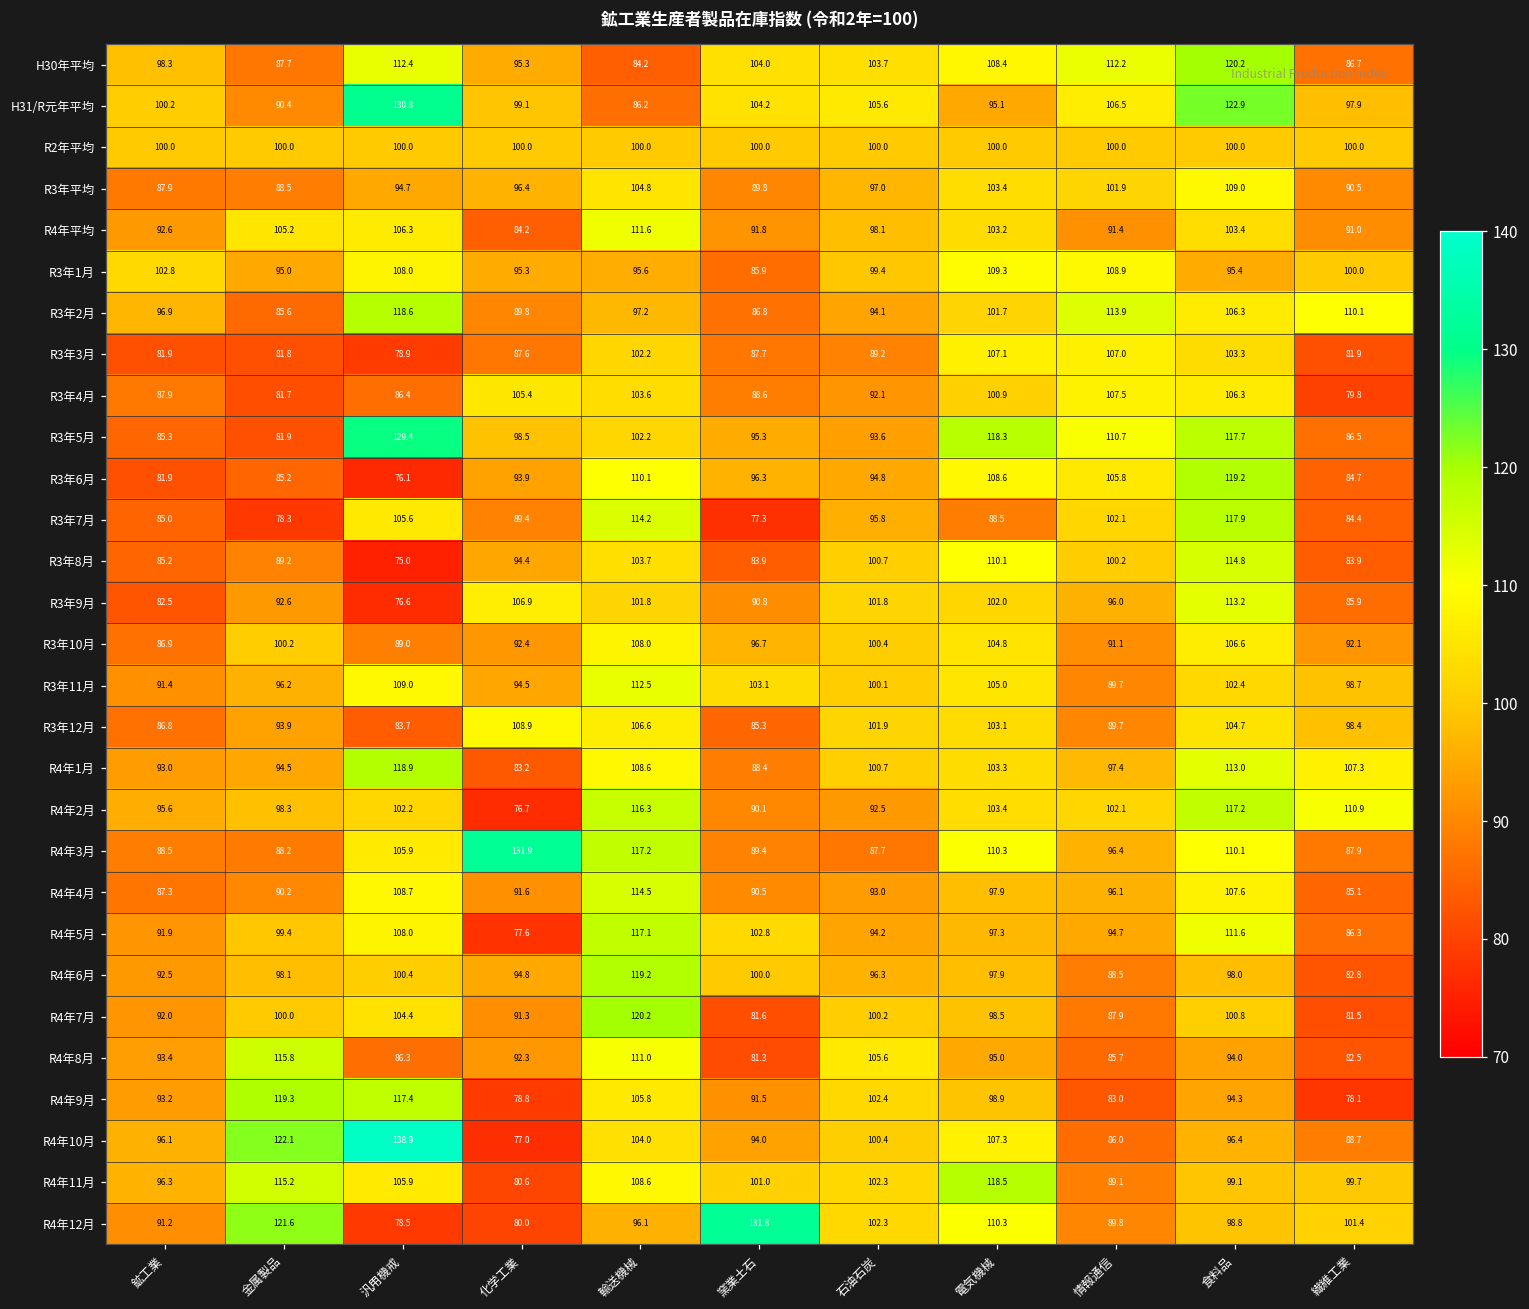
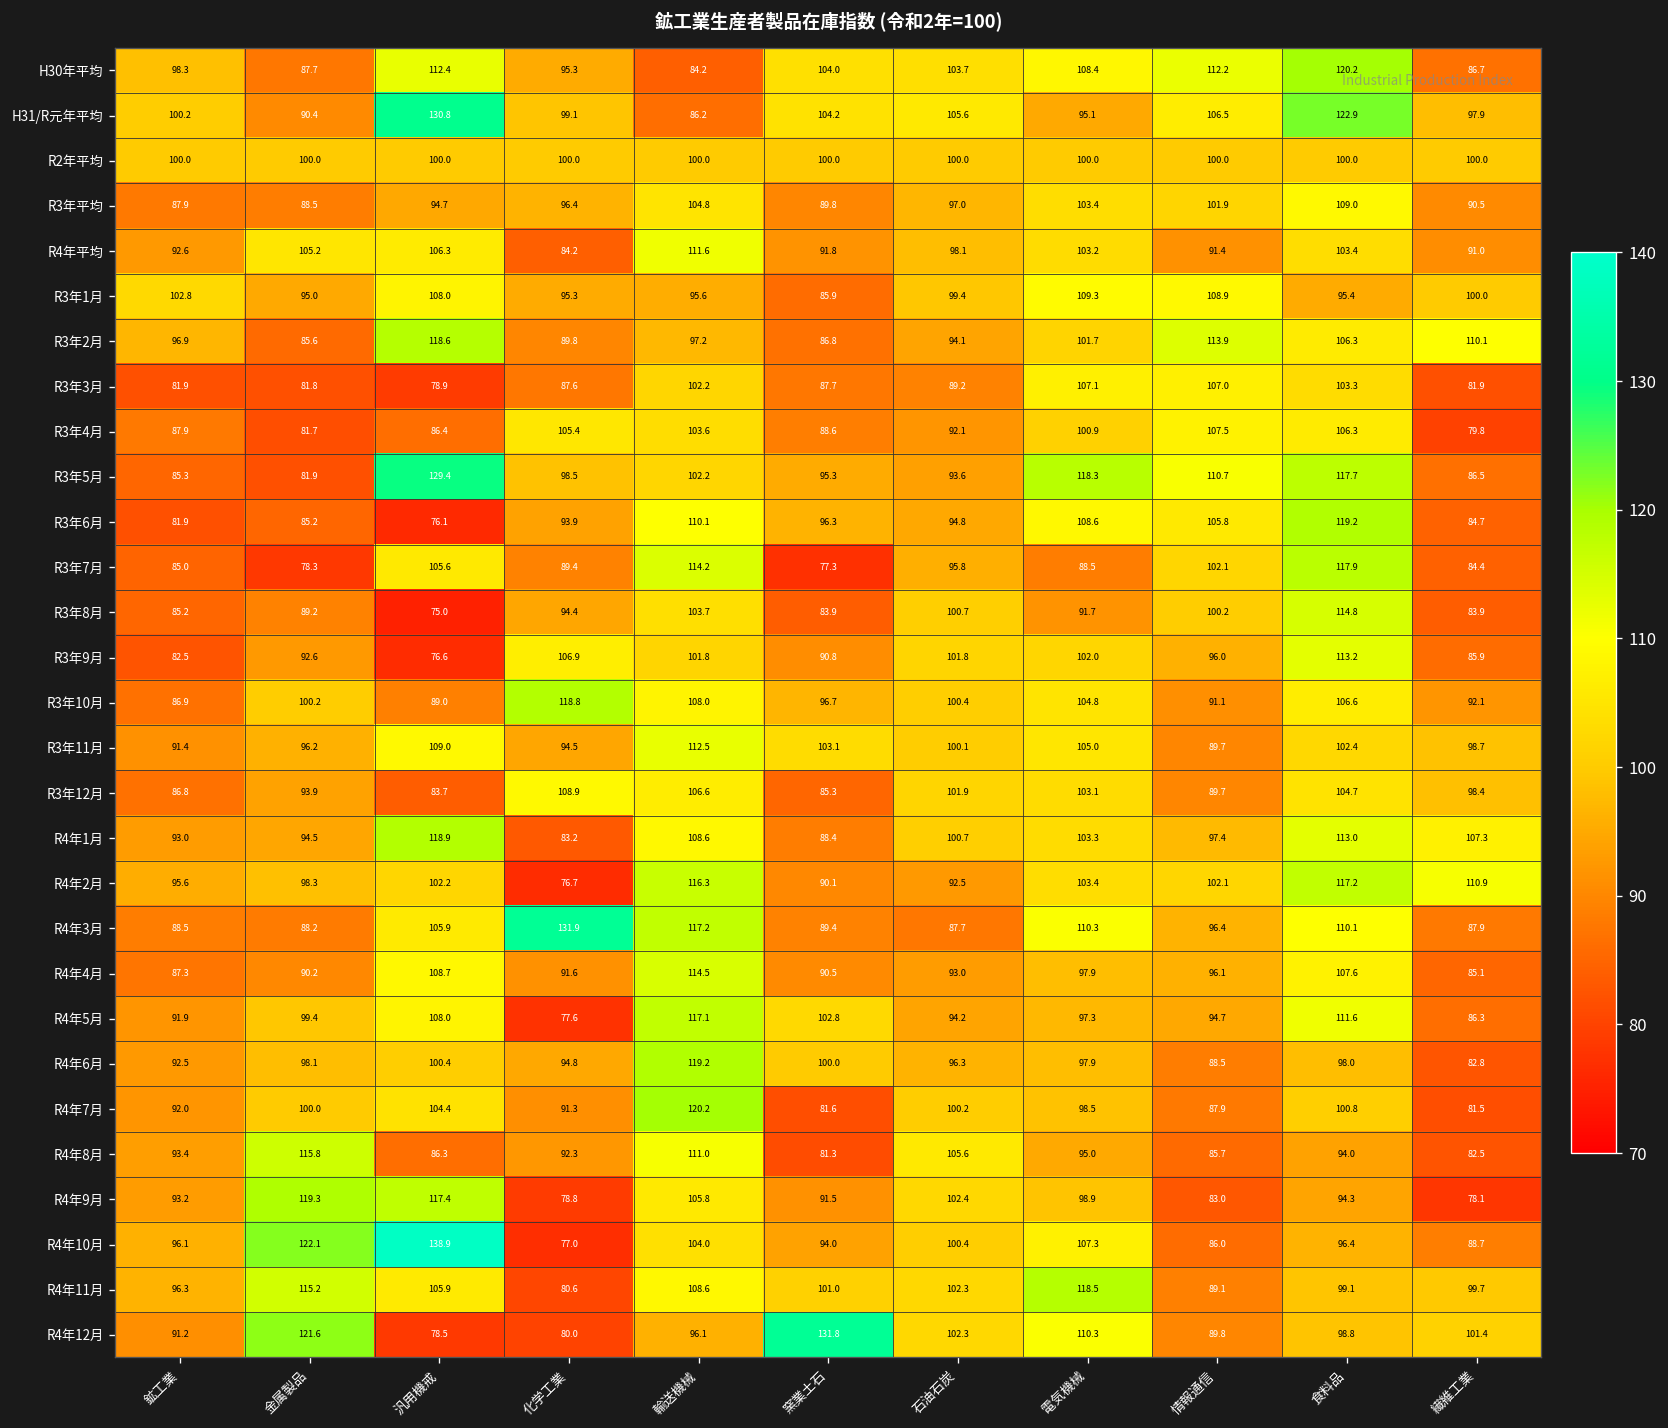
  {
    "R3年8月": {
      "鉱工業": 85.2,
      "金属製品": 89.2,
      "汎用機戒": 75.0,
      "化学工業": 94.4,
      "輸送機械": 103.7,
      "窯業土石": 83.9,
      "石油石炭": 100.7,
-     "電気機械": 110.1,
+     "電気機械": 91.7,
      "情報通信": 100.2,
      "食料品": 114.8,
      "繊維工業": 83.9
    },
    "R3年10月": {
      "鉱工業": 86.9,
      "金属製品": 100.2,
      "汎用機戒": 89.0,
-     "化学工業": 92.4,
+     "化学工業": 118.8,
      "輸送機械": 108.0,
      "窯業土石": 96.7,
      "石油石炭": 100.4,
      "電気機械": 104.8,
      "情報通信": 91.1,
      "食料品": 106.6,
      "繊維工業": 92.1
    }
  }
